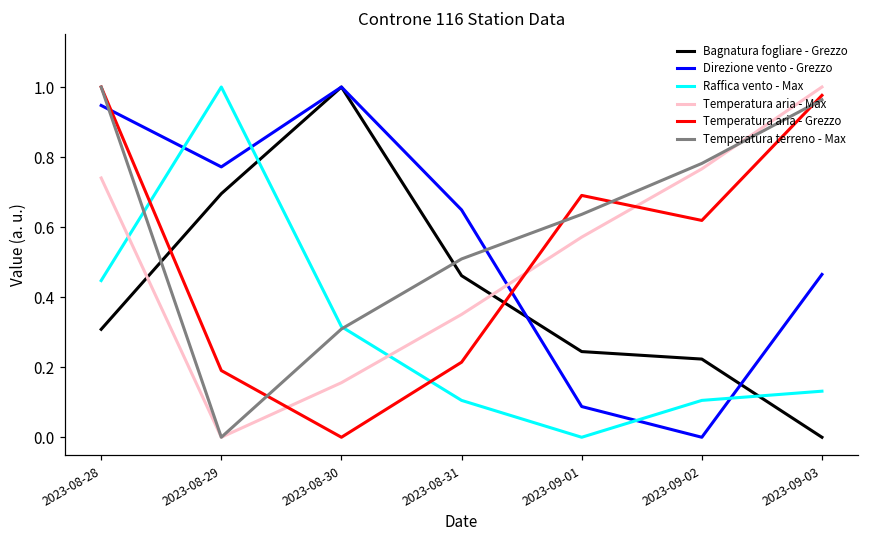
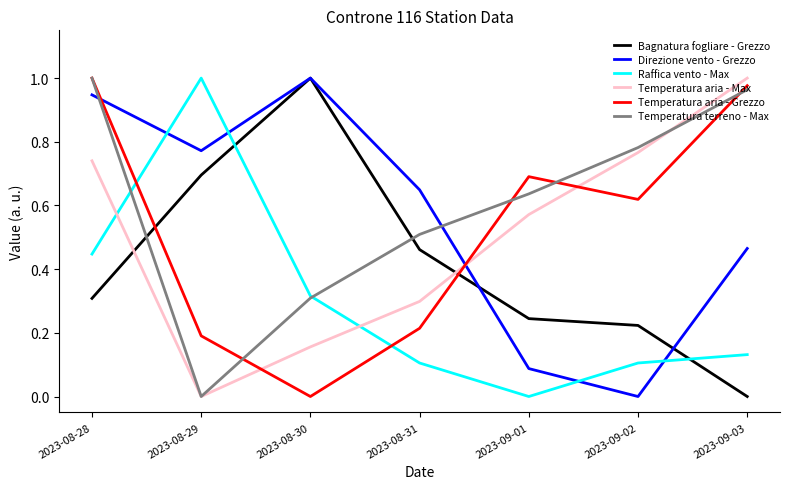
  {
    "Bagnatura fogliare - Grezzo": {
      "2023-08-28": 0.31,
      "2023-08-29": 0.70,
      "2023-08-31": 0.46,
      "2023-09-01": 0.24,
      "2023-09-02": 0.22,
      "2023-09-03": 0.00
    },
    "Direzione vento - Grezzo": {
      "2023-08-28": 0.95,
      "2023-08-29": 0.77,
      "2023-08-31": 0.65,
      "2023-09-01": 0.09,
      "2023-09-02": 0.00,
      "2023-09-03": 0.46
    },
    "Raffica vento - Max": {
      "2023-08-28": 0.45,
      "2023-08-29": 1.00,
      "2023-08-31": 0.11,
      "2023-09-01": 0.00,
      "2023-09-02": 0.11,
      "2023-09-03": 0.13
    },
    "Temperatura aria - Max": {
      "2023-08-28": 0.74,
      "2023-08-30": 0.16,
-     "2023-08-31": 0.35,
+     "2023-08-31": 0.30,
      "2023-09-01": 0.57,
      "2023-09-02": 0.77,
      "2023-09-03": 1.00
    },
    "Temperatura aria - Grezzo": {
      "2023-08-29": 0.19,
      "2023-08-30": 0.00,
      "2023-08-31": 0.21,
      "2023-09-01": 0.69,
      "2023-09-02": 0.62,
      "2023-09-03": 0.98
    },
    "Temperatura terreno - Max": {
      "2023-08-31": 0.51,
      "2023-09-01": 0.64,
      "2023-09-02": 0.78,
      "2023-09-03": 0.96
    }
  }
